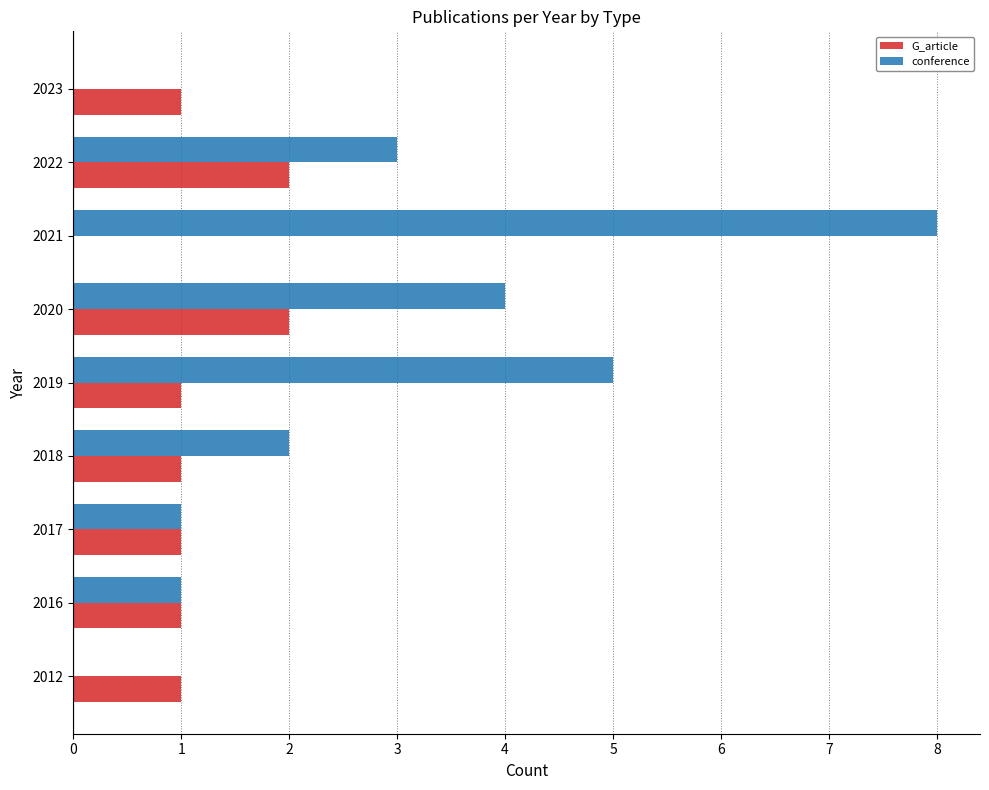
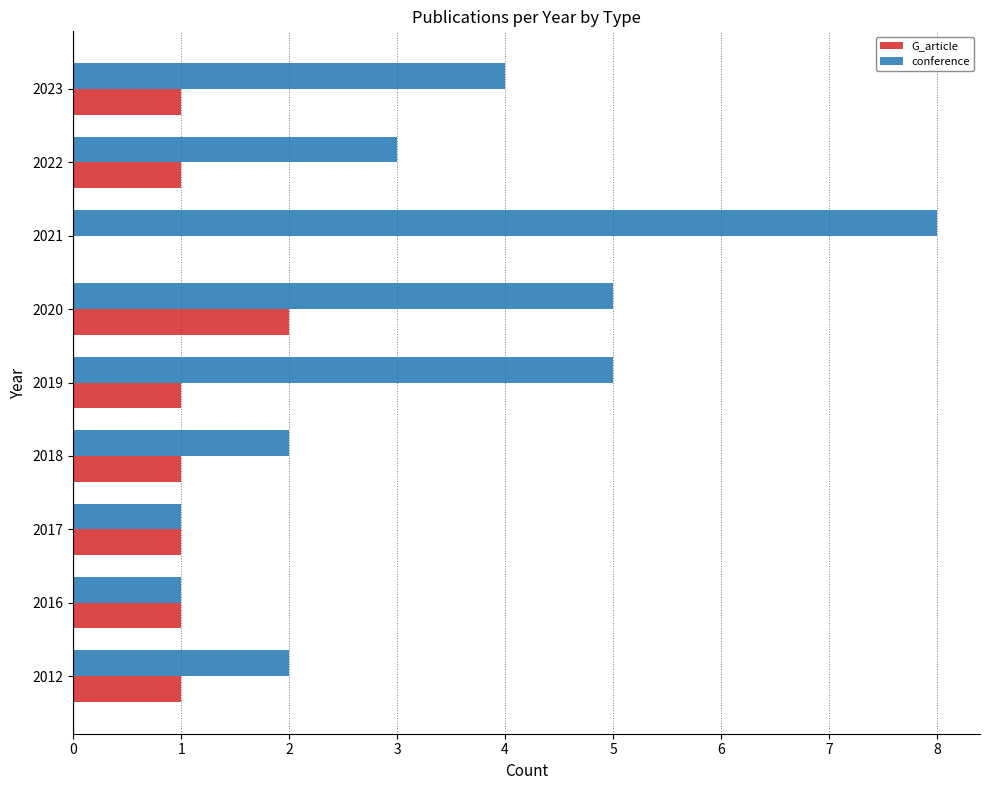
  {
    "G_article": {
      "2023": 1,
-     "2022": 2,
+     "2022": 1,
      "2021": 0,
      "2020": 2,
      "2019": 1,
      "2018": 1,
      "2017": 1,
      "2016": 1,
      "2012": 1
    },
    "conference": {
-     "2023": 0,
+     "2023": 4,
      "2022": 3,
      "2021": 8,
-     "2020": 4,
+     "2020": 5,
      "2019": 5,
      "2018": 2,
      "2017": 1,
      "2016": 1,
-     "2012": 0
+     "2012": 2
    }
  }
